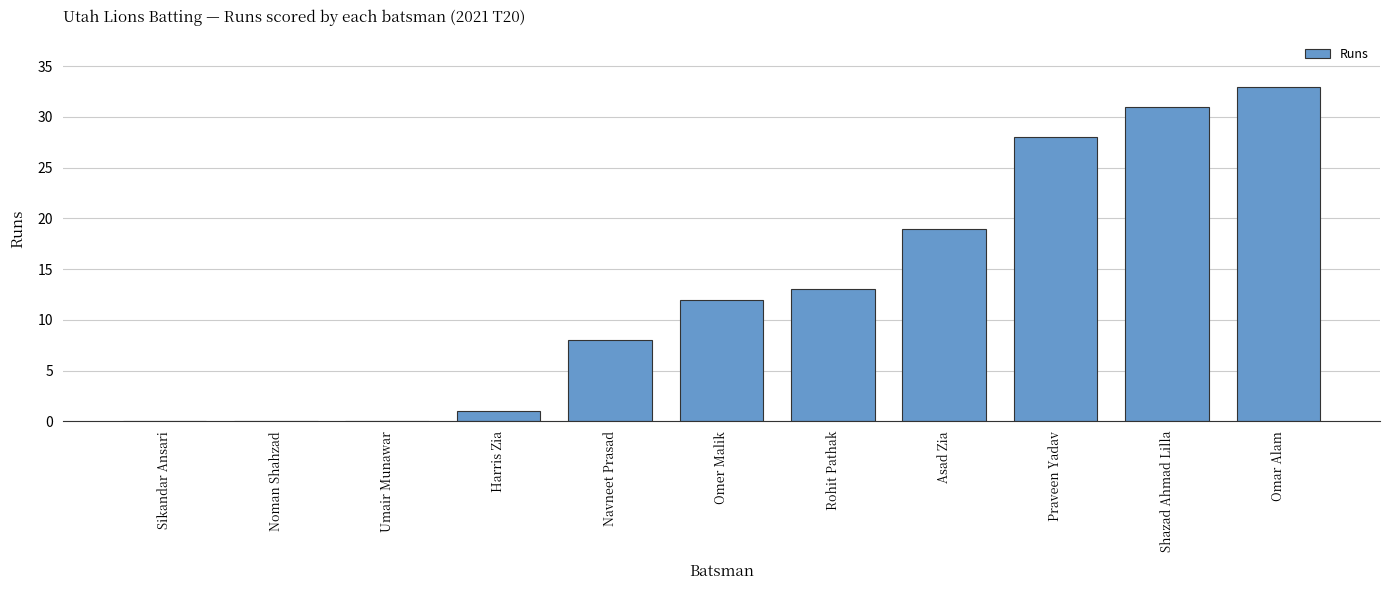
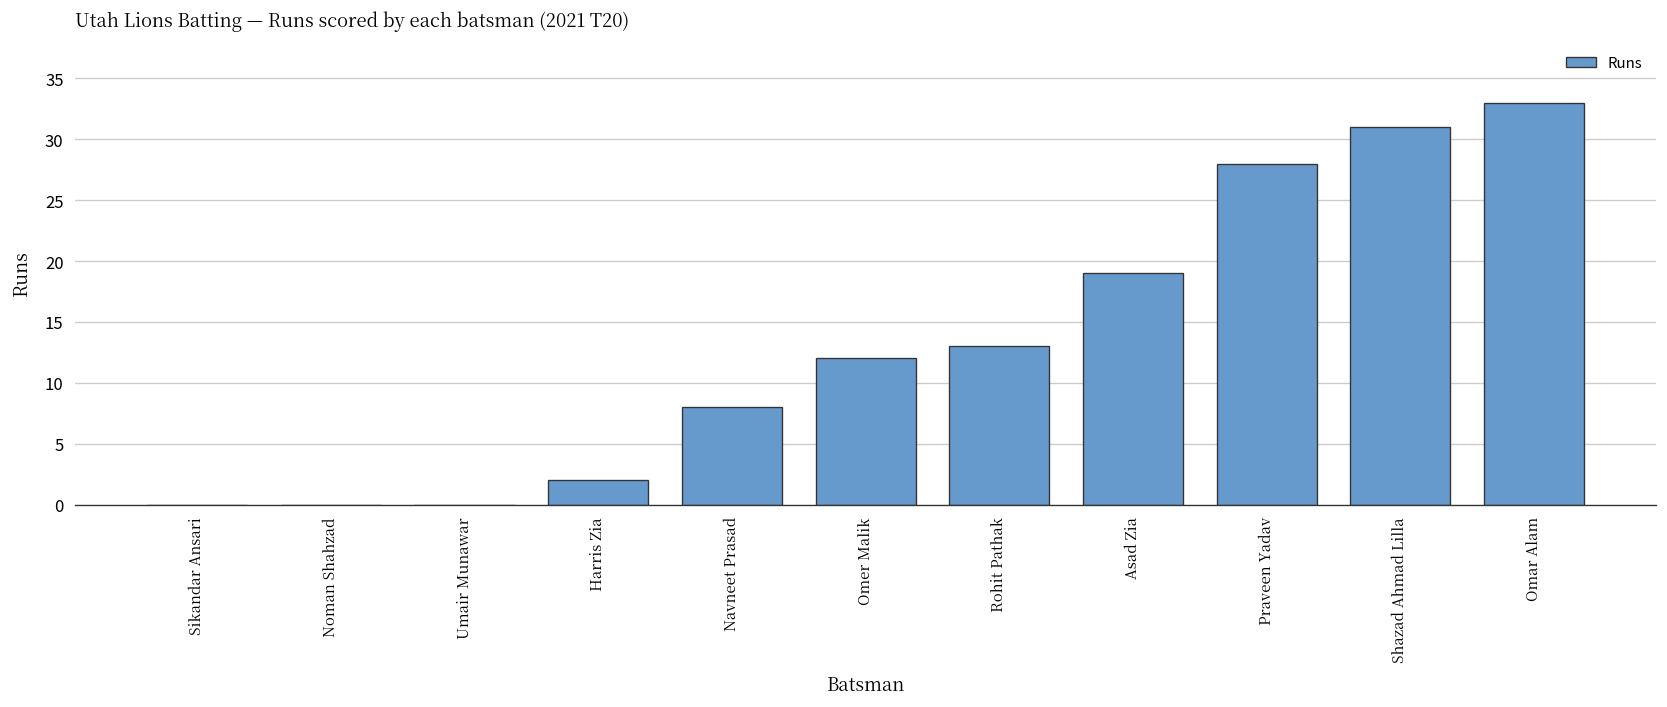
  {
    "Sikandar Ansari": 0,
    "Noman Shahzad": 0,
    "Umair Munawar": 0,
-   "Harris Zia": 1,
+   "Harris Zia": 2,
    "Navneet Prasad": 8,
    "Omer Malik": 12,
    "Rohit Pathak": 13,
    "Asad Zia": 19,
    "Praveen Yadav": 28,
    "Shazad Ahmad Lilla": 31,
    "Omar Alam": 33
  }
